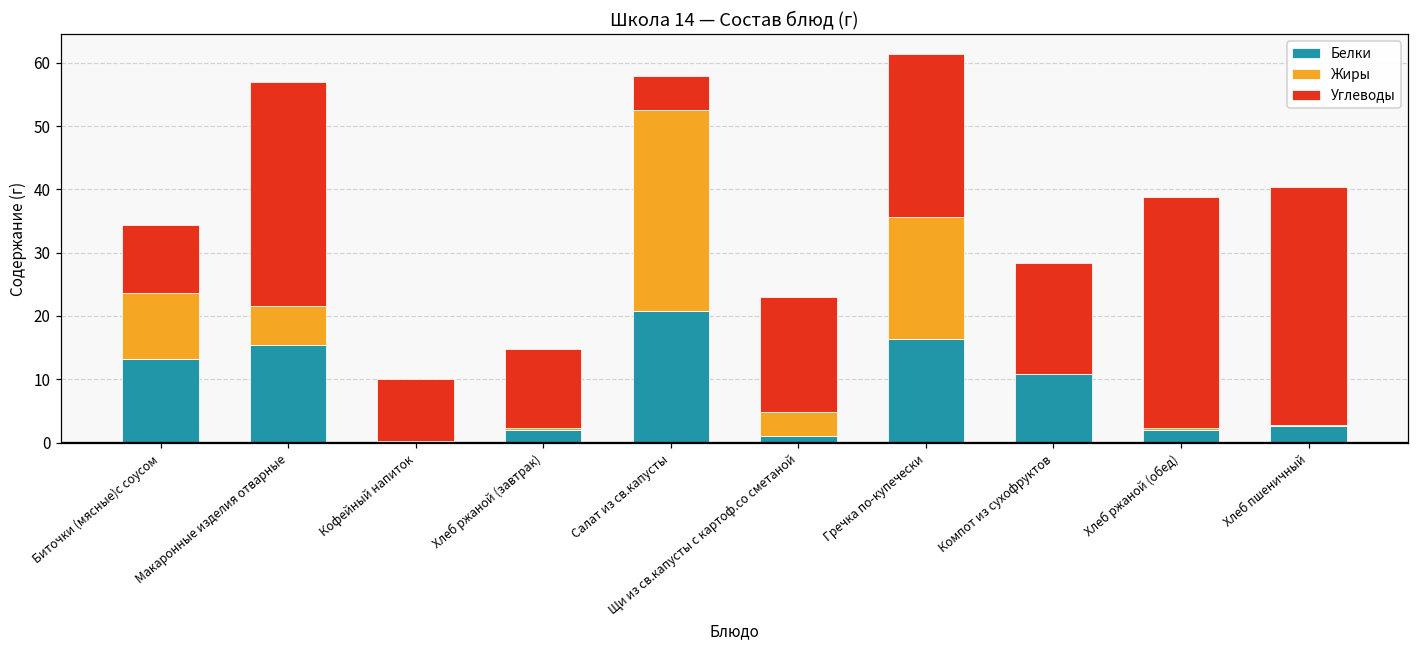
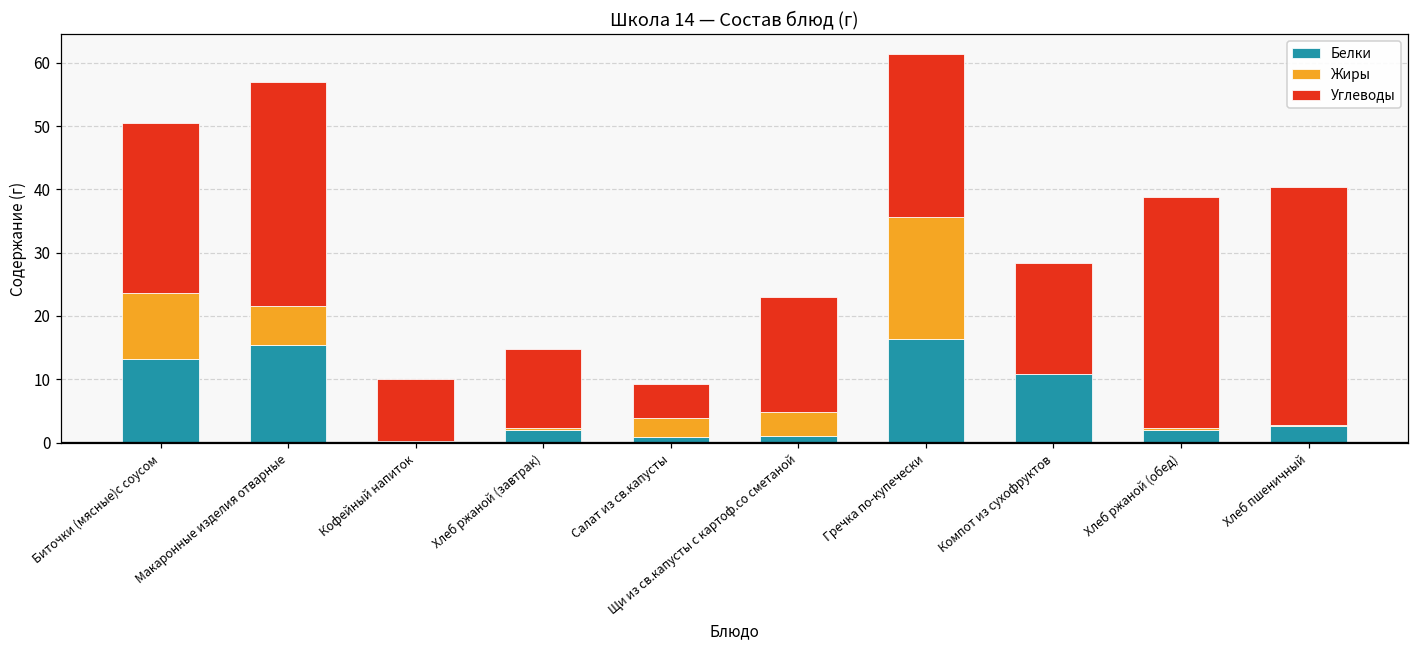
  {
    "Белки": {
      "Биточки (мясные)с соусом": 13,
      "Макаронные изделия отварные": 15,
      "Хлеб ржаной (завтрак)": 2,
-     "Салат из св.капусты": 21,
+     "Салат из св.капусты": 1,
      "Щи из св.капусты с картоф.со сметаной": 1,
      "Гречка по-купечески": 16,
      "Компот из сухофруктов": 11,
      "Хлеб ржаной (обед)": 2,
      "Хлеб пшеничный": 3
    },
    "Жиры": {
      "Биточки (мясные)с соусом": 10,
      "Макаронные изделия отварные": 6,
      "Кофейный напиток": 0,
-     "Салат из св.капусты": 32,
+     "Салат из св.капусты": 3,
      "Щи из св.капусты с картоф.со сметаной": 4,
      "Гречка по-купечески": 19,
      "Компот из сухофруктов": 0
    },
    "Углеводы": {
-     "Биточки (мясные)с соусом": 11,
+     "Биточки (мясные)с соусом": 27,
      "Макаронные изделия отварные": 35,
      "Кофейный напиток": 10,
      "Хлеб ржаной (завтрак)": 13,
      "Салат из св.капусты": 5,
      "Щи из св.капусты с картоф.со сметаной": 18,
      "Гречка по-купечески": 26,
      "Компот из сухофруктов": 17,
      "Хлеб ржаной (обед)": 37,
      "Хлеб пшеничный": 38
    }
  }
